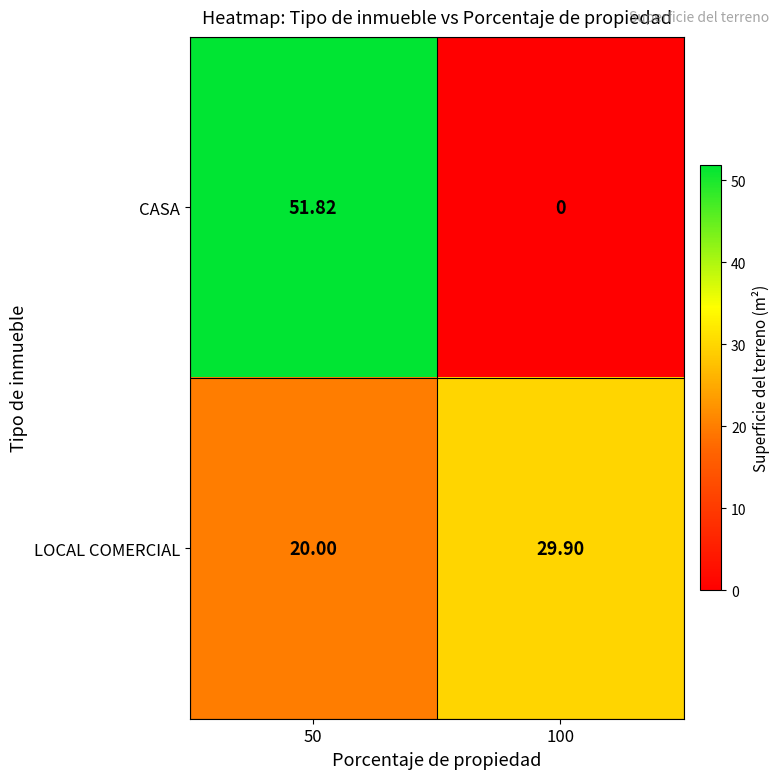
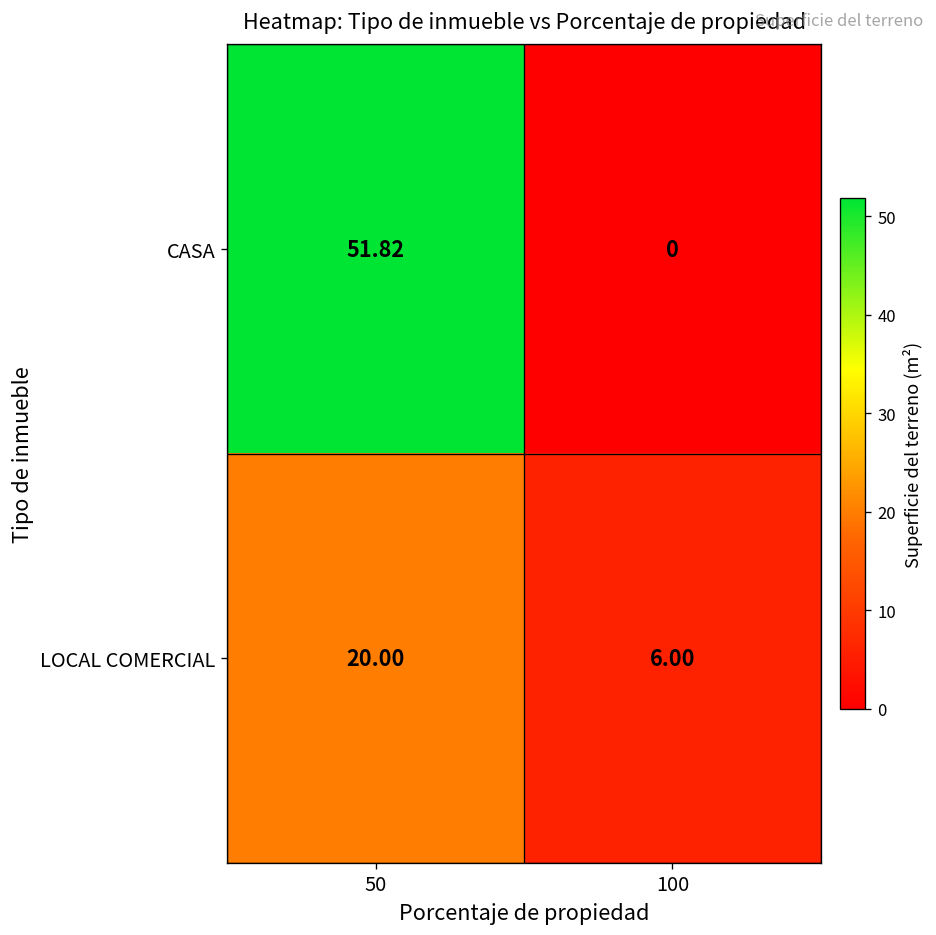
  {
    "CASA": {
      "50": 51.82,
      "100": 0
    },
    "LOCAL COMERCIAL": {
      "50": 20.00,
-     "100": 29.90
+     "100": 6.00
    }
  }
